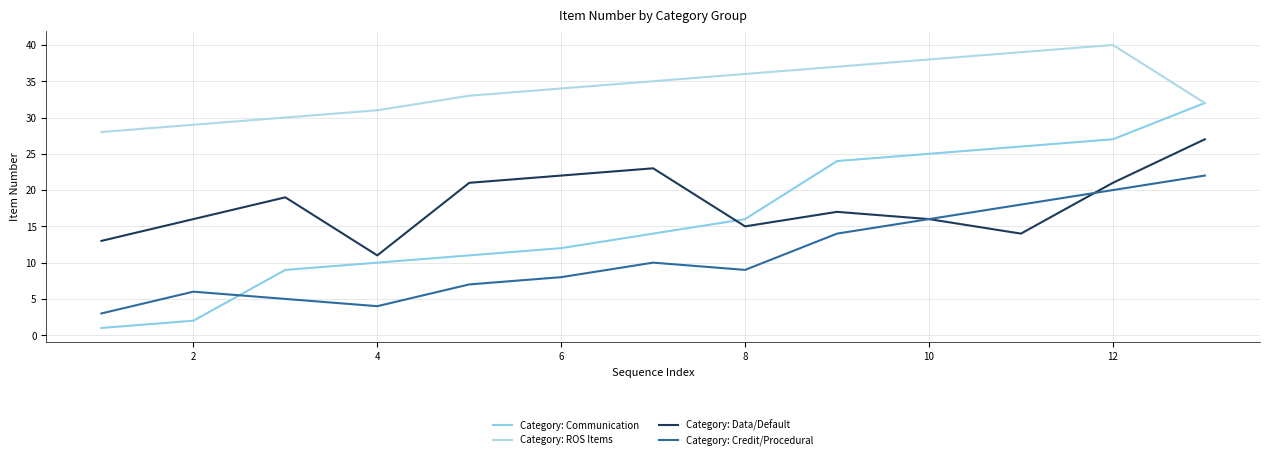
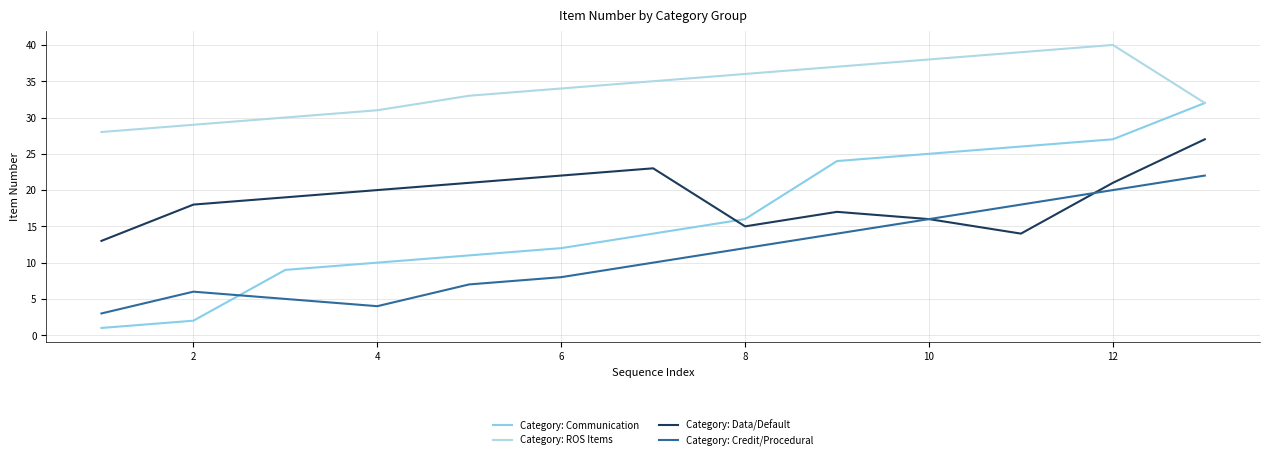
  {
    "Category: Data/Default": {
-     "2": 16,
-     "4": 11,
+     "2": 18,
+     "4": 20,
      "6": 22,
      "8": 15,
      "12": 21
    },
    "Category: Credit/Procedural": {
      "2": 6,
      "4": 4,
      "6": 8,
-     "8": 9,
+     "8": 12,
      "12": 20
    }
  }
